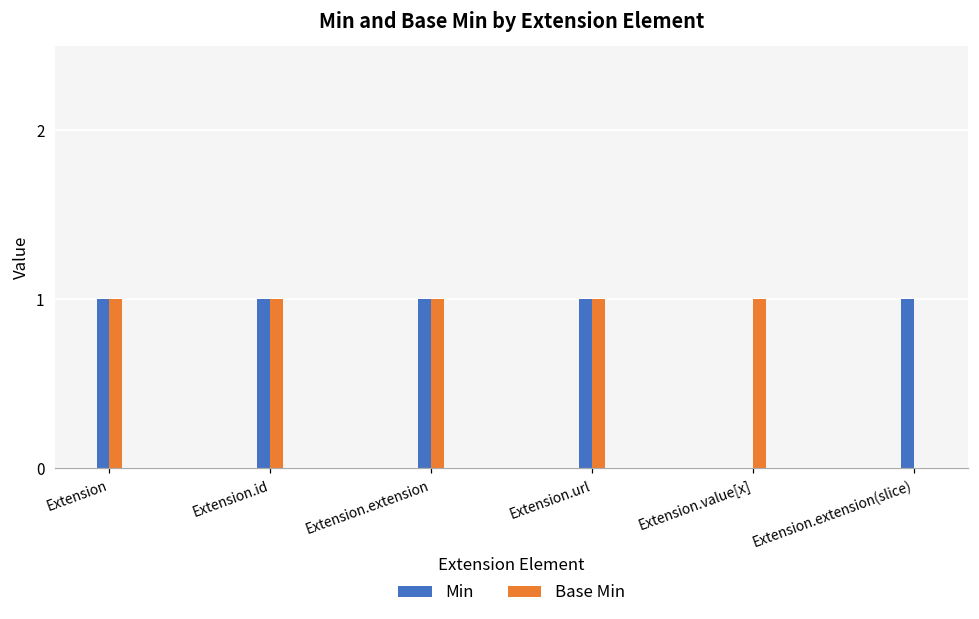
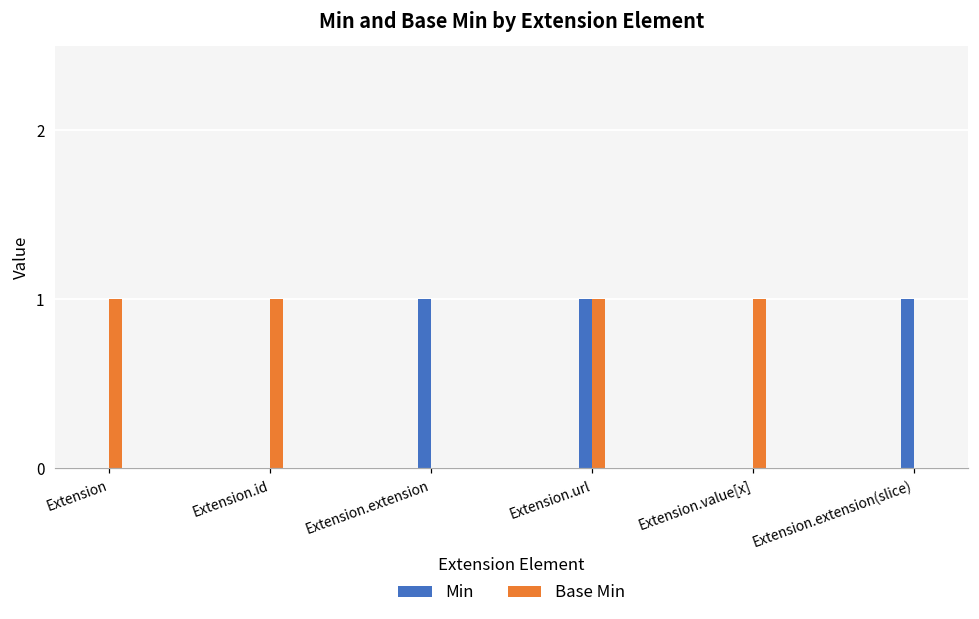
  {
    "Min": {
-     "Extension": 1,
-     "Extension.id": 1,
+     "Extension": 0,
+     "Extension.id": 0,
      "Extension.extension": 1,
      "Extension.url": 1,
      "Extension.value[x]": 0,
      "Extension.extension(slice)": 1
    },
    "Base Min": {
      "Extension": 1,
      "Extension.id": 1,
-     "Extension.extension": 1,
+     "Extension.extension": 0,
      "Extension.url": 1,
      "Extension.value[x]": 1,
      "Extension.extension(slice)": 0
    }
  }
